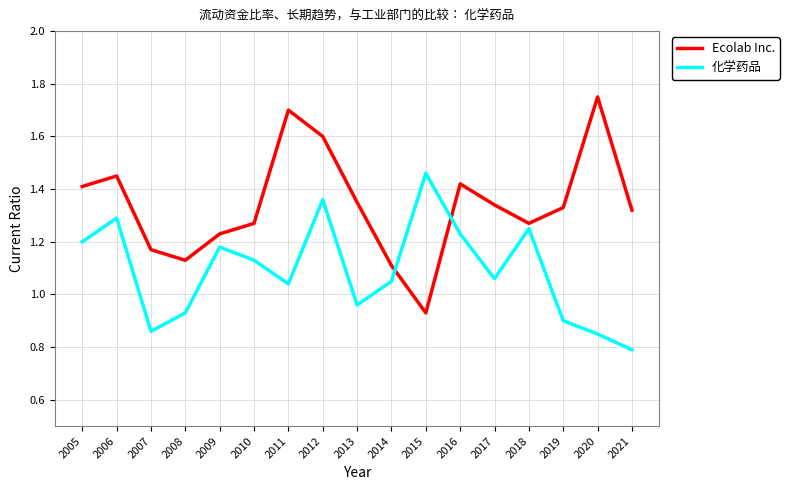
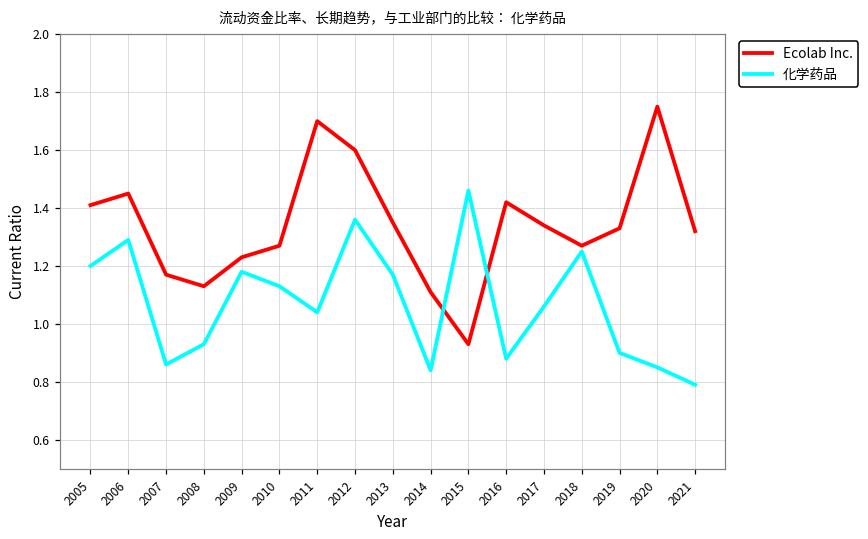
  {
    "Ecolab Inc.": {
      "2005": 1.41,
      "2006": 1.45,
      "2007": 1.17,
      "2008": 1.13,
      "2009": 1.23,
      "2010": 1.27,
      "2011": 1.70,
      "2012": 1.60,
      "2013": 1.35,
      "2014": 1.11,
      "2015": 0.93,
      "2016": 1.42,
      "2017": 1.34,
      "2018": 1.27,
      "2019": 1.33,
      "2020": 1.75,
      "2021": 1.32
    },
    "化学药品": {
      "2005": 1.20,
      "2006": 1.29,
      "2007": 0.86,
      "2008": 0.93,
      "2009": 1.18,
      "2010": 1.13,
      "2011": 1.04,
      "2012": 1.36,
-     "2013": 0.96,
-     "2014": 1.05,
+     "2013": 1.17,
+     "2014": 0.84,
      "2015": 1.46,
-     "2016": 1.23,
+     "2016": 0.88,
      "2017": 1.06,
      "2018": 1.25,
      "2019": 0.90,
      "2020": 0.85,
      "2021": 0.79
    }
  }
